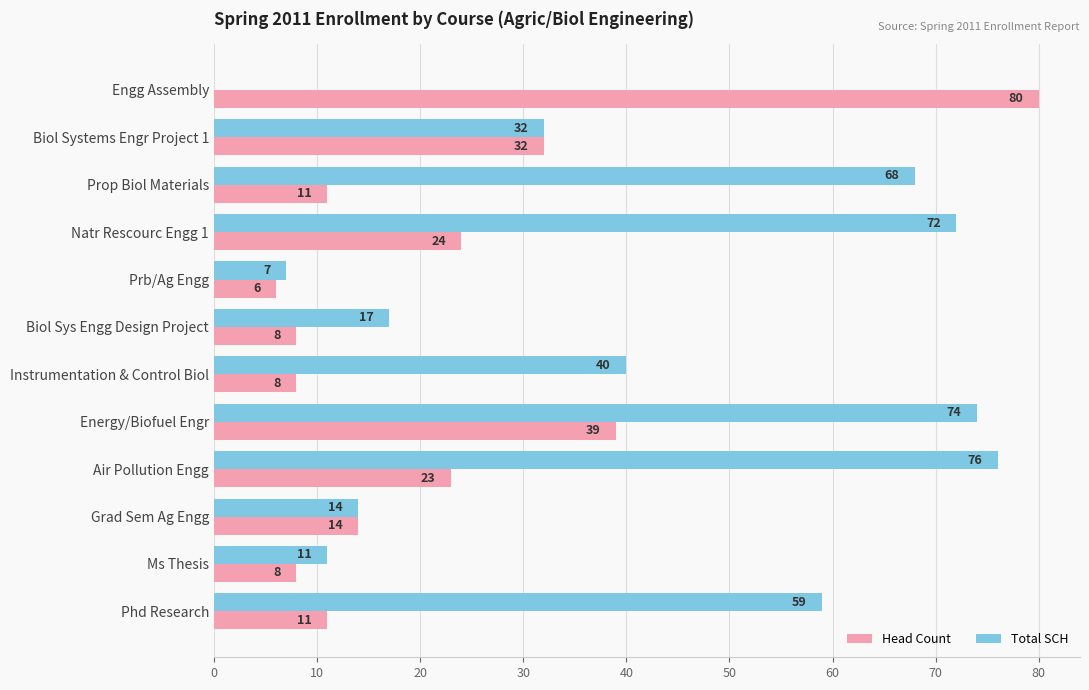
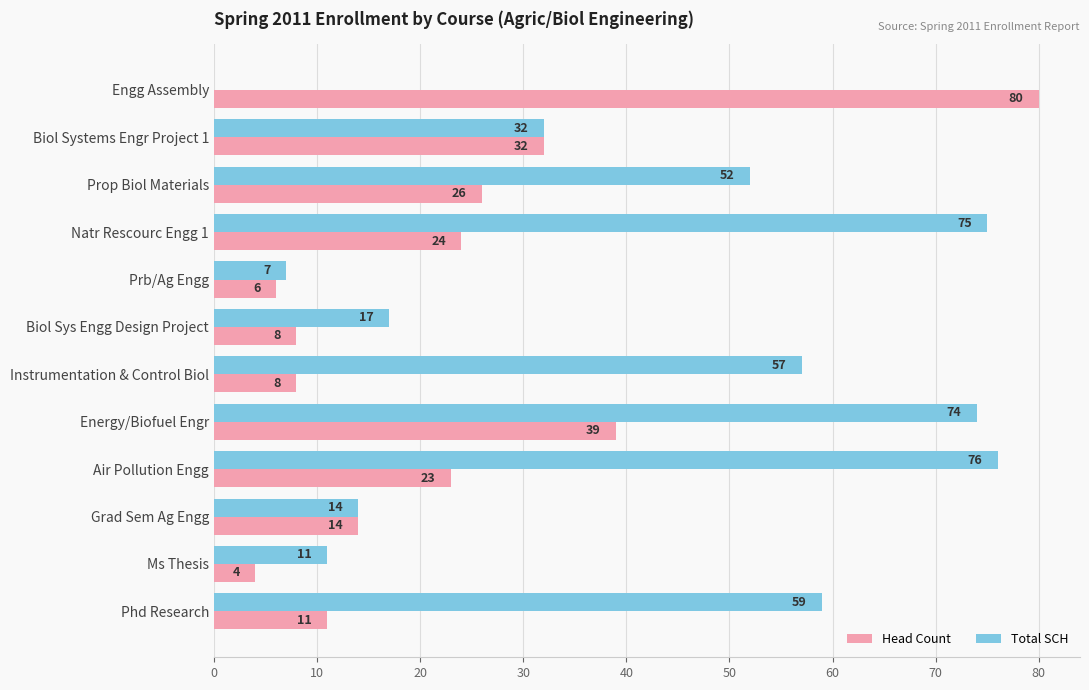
  {
    "Head Count": {
      "Engg Assembly": 80,
      "Biol Systems Engr Project 1": 32,
-     "Prop Biol Materials": 11,
+     "Prop Biol Materials": 26,
      "Natr Rescourc Engg 1": 24,
      "Prb/Ag Engg": 6,
      "Biol Sys Engg Design Project": 8,
      "Instrumentation & Control Biol": 8,
      "Energy/Biofuel Engr": 39,
      "Air Pollution Engg": 23,
      "Grad Sem Ag Engg": 14,
-     "Ms Thesis": 8,
+     "Ms Thesis": 4,
      "Phd Research": 11
    },
    "Total SCH": {
      "Biol Systems Engr Project 1": 32,
-     "Prop Biol Materials": 68,
-     "Natr Rescourc Engg 1": 72,
+     "Prop Biol Materials": 52,
+     "Natr Rescourc Engg 1": 75,
      "Prb/Ag Engg": 7,
      "Biol Sys Engg Design Project": 17,
-     "Instrumentation & Control Biol": 40,
+     "Instrumentation & Control Biol": 57,
      "Energy/Biofuel Engr": 74,
      "Air Pollution Engg": 76,
      "Grad Sem Ag Engg": 14,
      "Ms Thesis": 11,
      "Phd Research": 59
    }
  }
